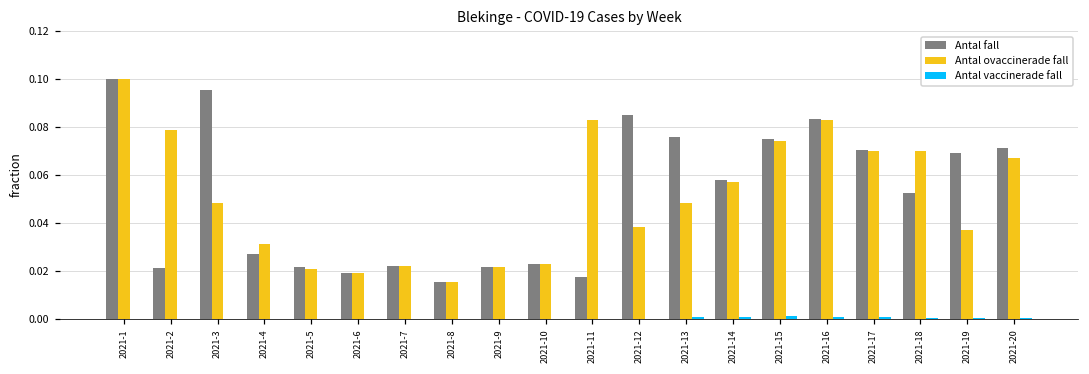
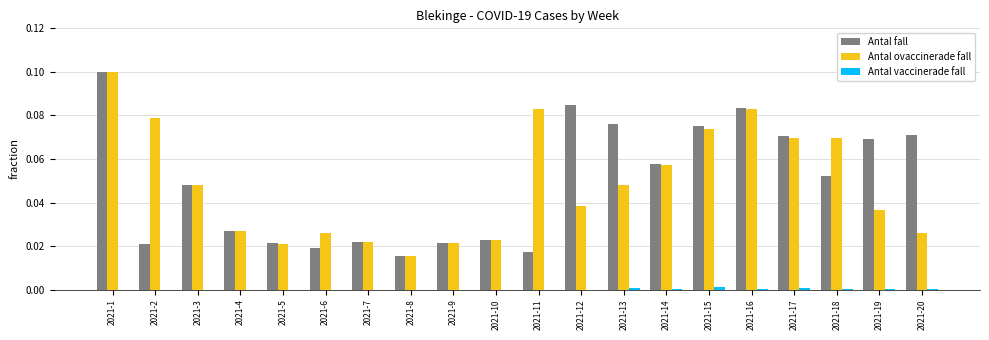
  {
    "Antal fall": {
      "2021-1": 0.100,
      "2021-2": 0.021,
-     "2021-3": 0.095,
+     "2021-3": 0.048,
      "2021-4": 0.027,
      "2021-5": 0.021,
      "2021-6": 0.019,
      "2021-7": 0.022,
      "2021-8": 0.015,
      "2021-9": 0.022,
      "2021-10": 0.023,
      "2021-11": 0.017,
      "2021-12": 0.085,
      "2021-13": 0.076,
      "2021-14": 0.058,
      "2021-15": 0.075,
      "2021-16": 0.084,
      "2021-17": 0.070,
      "2021-18": 0.052,
      "2021-19": 0.069,
      "2021-20": 0.071
    },
    "Antal ovaccinerade fall": {
      "2021-1": 0.100,
      "2021-2": 0.079,
      "2021-3": 0.048,
-     "2021-4": 0.031,
+     "2021-4": 0.027,
      "2021-5": 0.021,
-     "2021-6": 0.019,
+     "2021-6": 0.026,
      "2021-7": 0.022,
      "2021-8": 0.015,
      "2021-9": 0.022,
      "2021-10": 0.023,
      "2021-11": 0.083,
      "2021-12": 0.038,
      "2021-13": 0.048,
      "2021-14": 0.057,
      "2021-15": 0.074,
      "2021-16": 0.083,
      "2021-17": 0.070,
      "2021-18": 0.070,
      "2021-19": 0.037,
-     "2021-20": 0.067
+     "2021-20": 0.026
    },
    "Antal vaccinerade fall": {
      "2021-1": 0.000,
      "2021-2": 0.000,
      "2021-3": 0.000,
      "2021-4": 0.000,
      "2021-5": 0.000,
      "2021-6": 0.000,
      "2021-7": 0.000,
      "2021-8": 0.000,
      "2021-9": 0.000,
      "2021-10": 0.000,
      "2021-11": 0.000,
      "2021-12": 0.000
    }
  }
